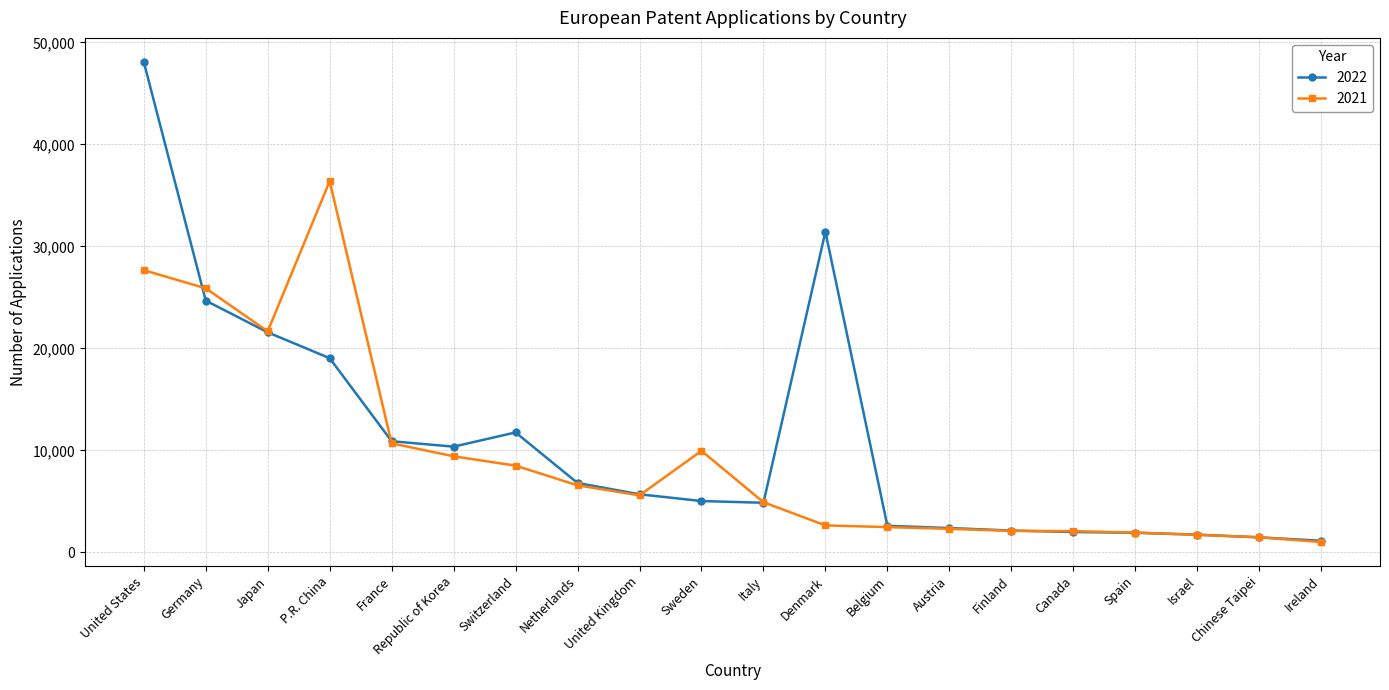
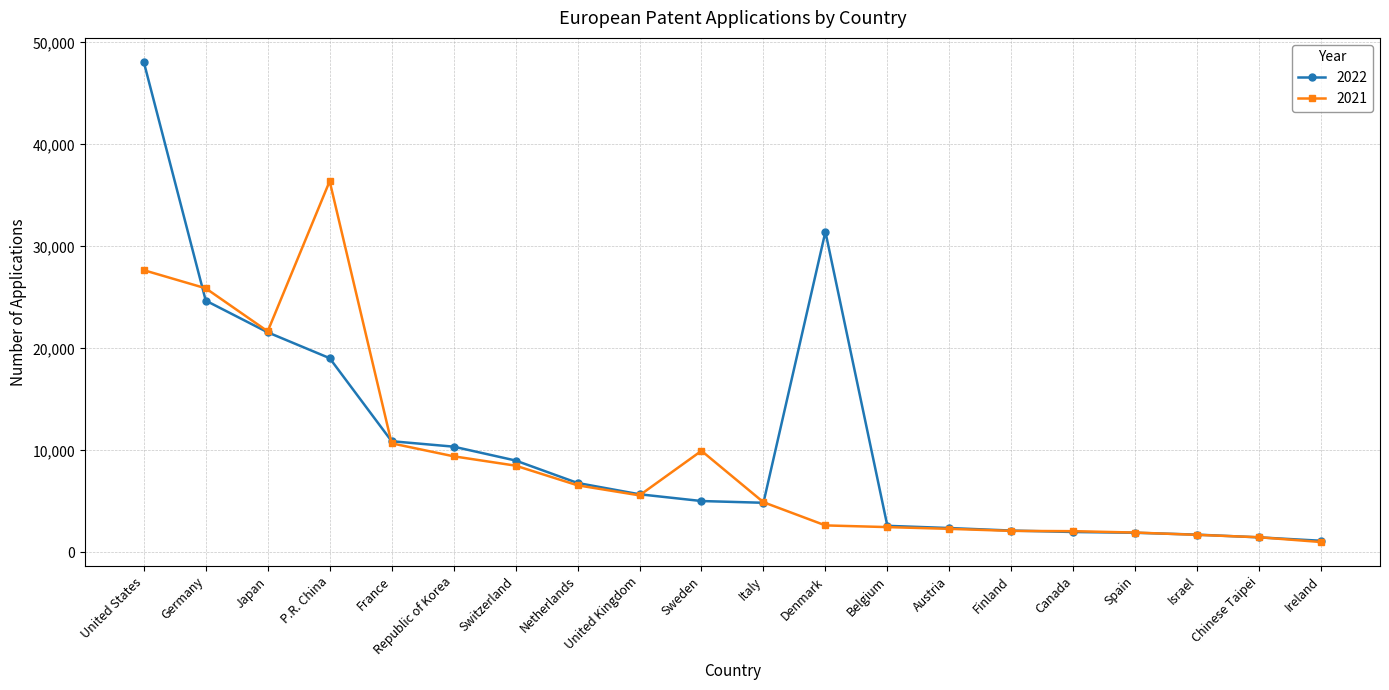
  {
    "2022": {
      "United States": "48,100",
      "Germany": "24,700",
      "P.R. China": "19,000",
      "Republic of Korea": "10,400",
-     "Switzerland": "11,800",
+     "Switzerland": "9,000",
      "Sweden": "5,000",
      "Denmark": "31,400"
    },
    "2021": {
      "United States": "27,700",
      "Germany": "25,900",
      "P.R. China": "36,400",
      "Republic of Korea": "9,400",
      "Switzerland": "8,500",
      "Sweden": "10,000",
      "Denmark": "2,600"
    }
  }
